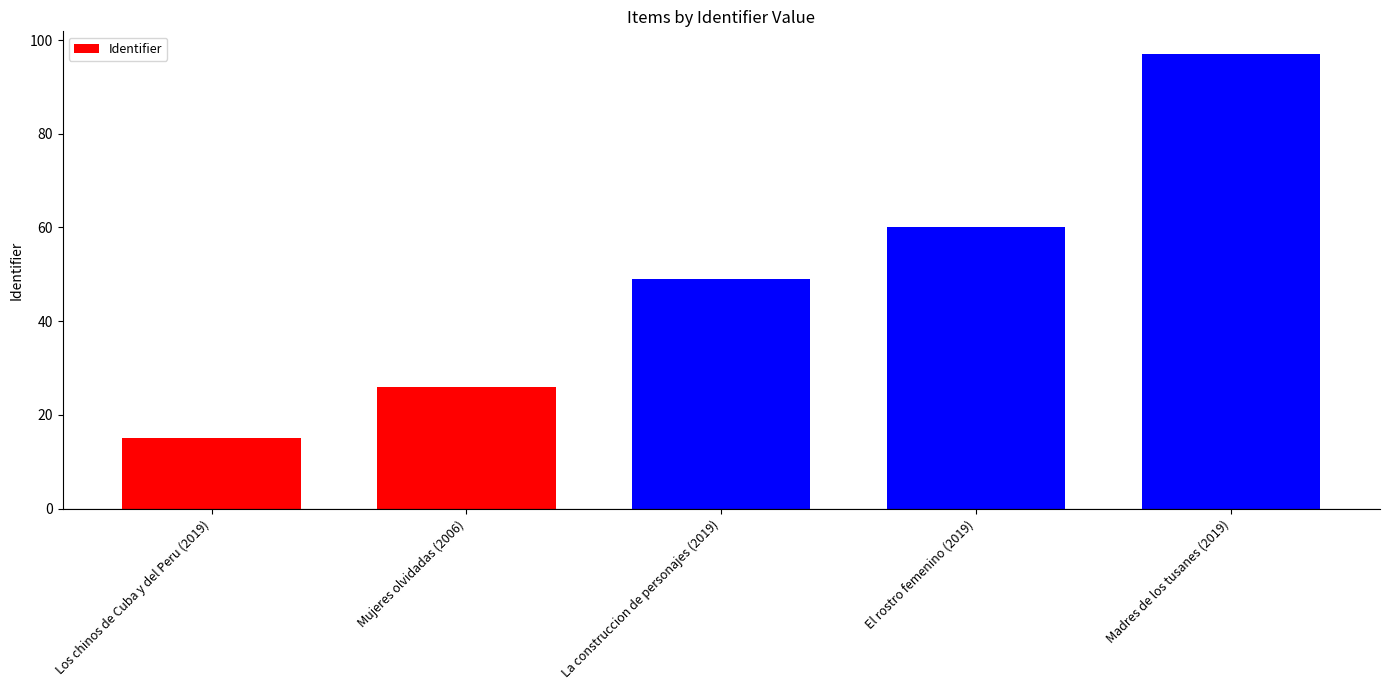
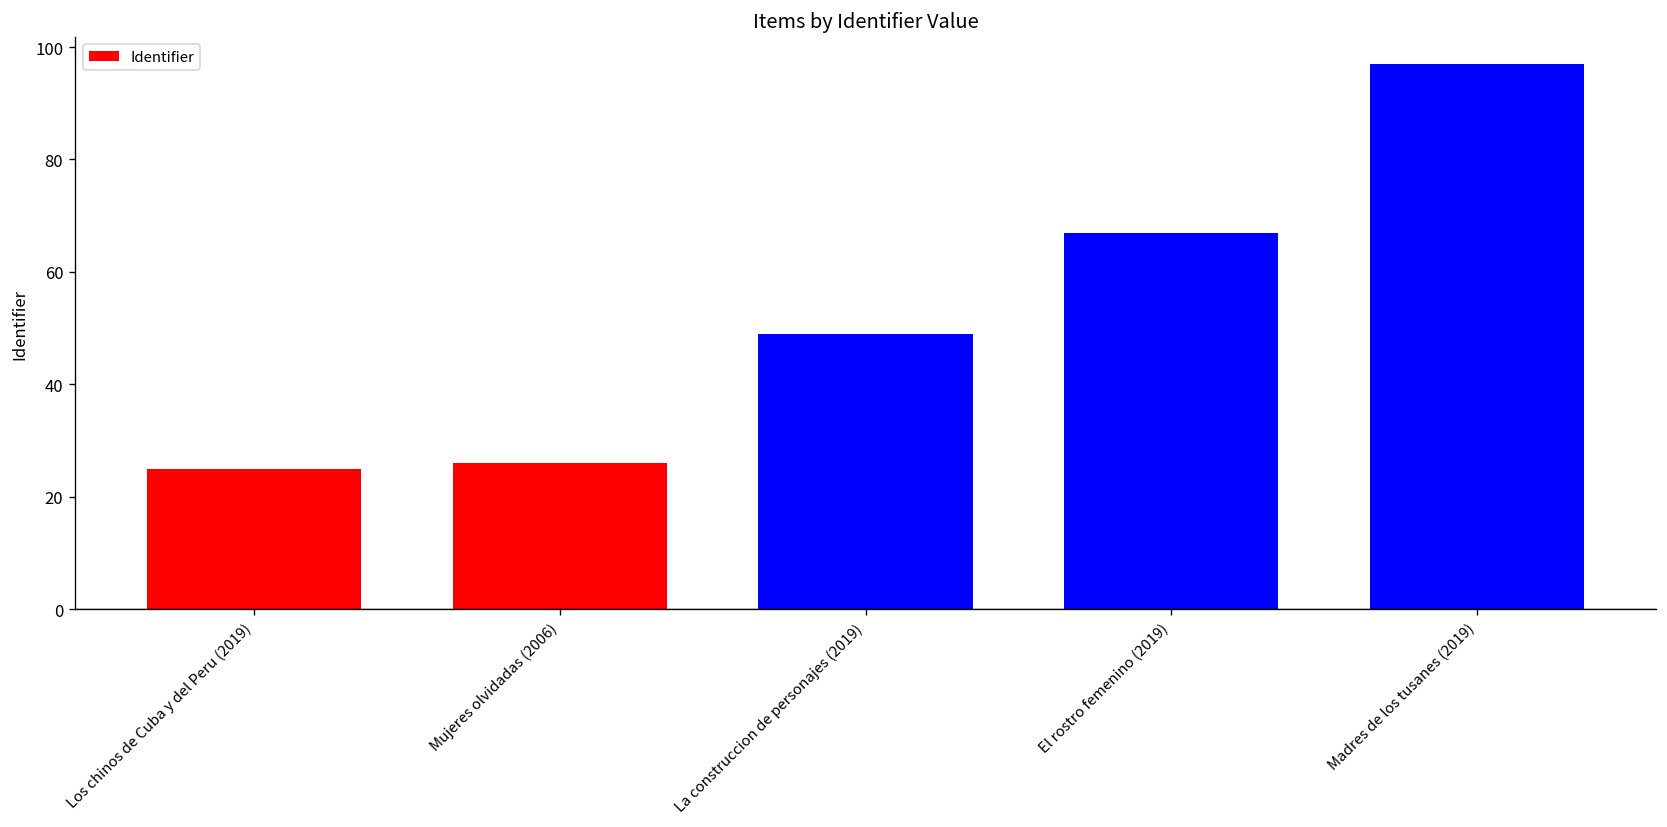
  {
-   "Los chinos de Cuba y del Peru (2019)": 15,
+   "Los chinos de Cuba y del Peru (2019)": 25,
    "Mujeres olvidadas (2006)": 26,
    "La construccion de personajes (2019)": 49,
-   "El rostro femenino (2019)": 60,
+   "El rostro femenino (2019)": 67,
    "Madres de los tusanes (2019)": 97
  }
